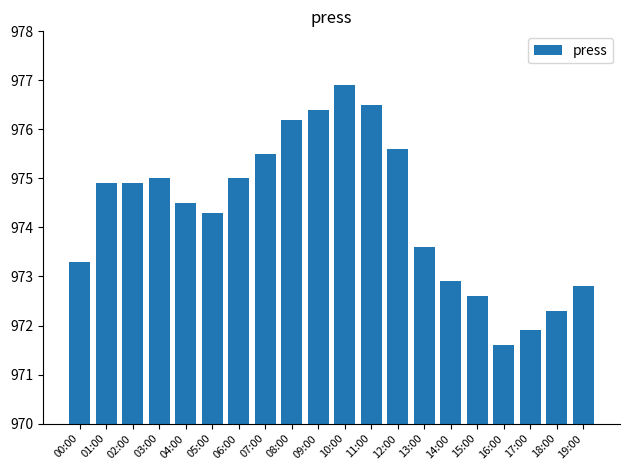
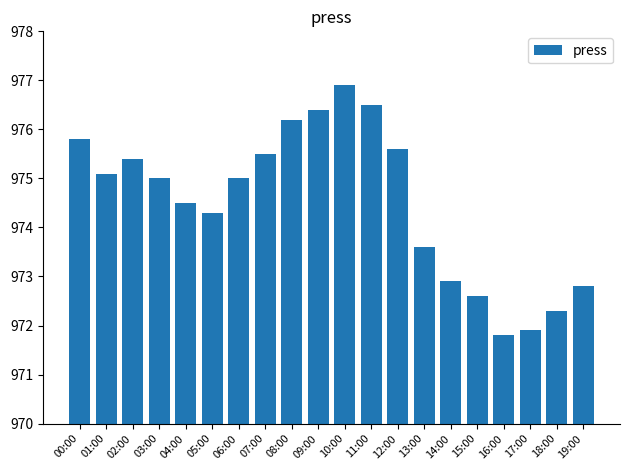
  {
-   "00:00": 973.3,
-   "01:00": 974.9,
-   "02:00": 974.9,
+   "00:00": 975.8,
+   "01:00": 975.1,
+   "02:00": 975.4,
    "03:00": 975.0,
    "04:00": 974.5,
    "05:00": 974.3,
    "06:00": 975.0,
    "07:00": 975.5,
    "08:00": 976.2,
    "09:00": 976.4,
    "10:00": 976.9,
    "11:00": 976.5,
    "12:00": 975.6,
    "13:00": 973.6,
    "14:00": 972.9,
    "15:00": 972.6,
-   "16:00": 971.6,
+   "16:00": 971.8,
    "17:00": 971.9,
    "18:00": 972.3,
    "19:00": 972.8
  }
